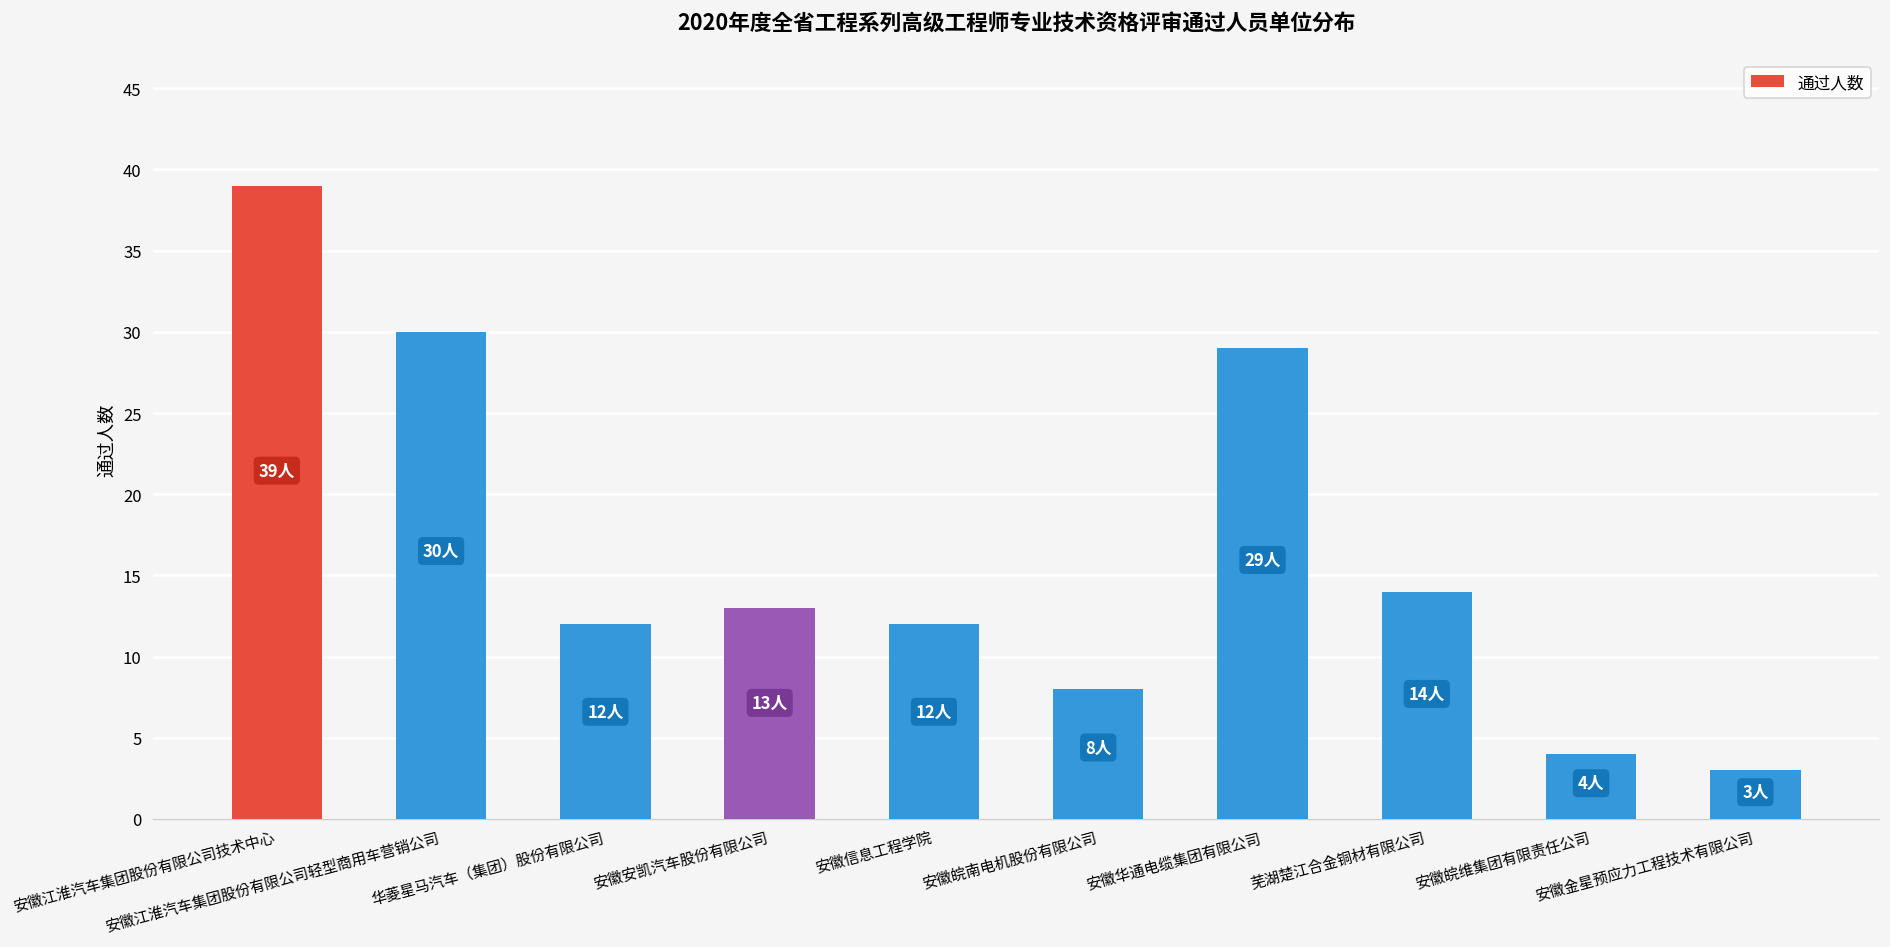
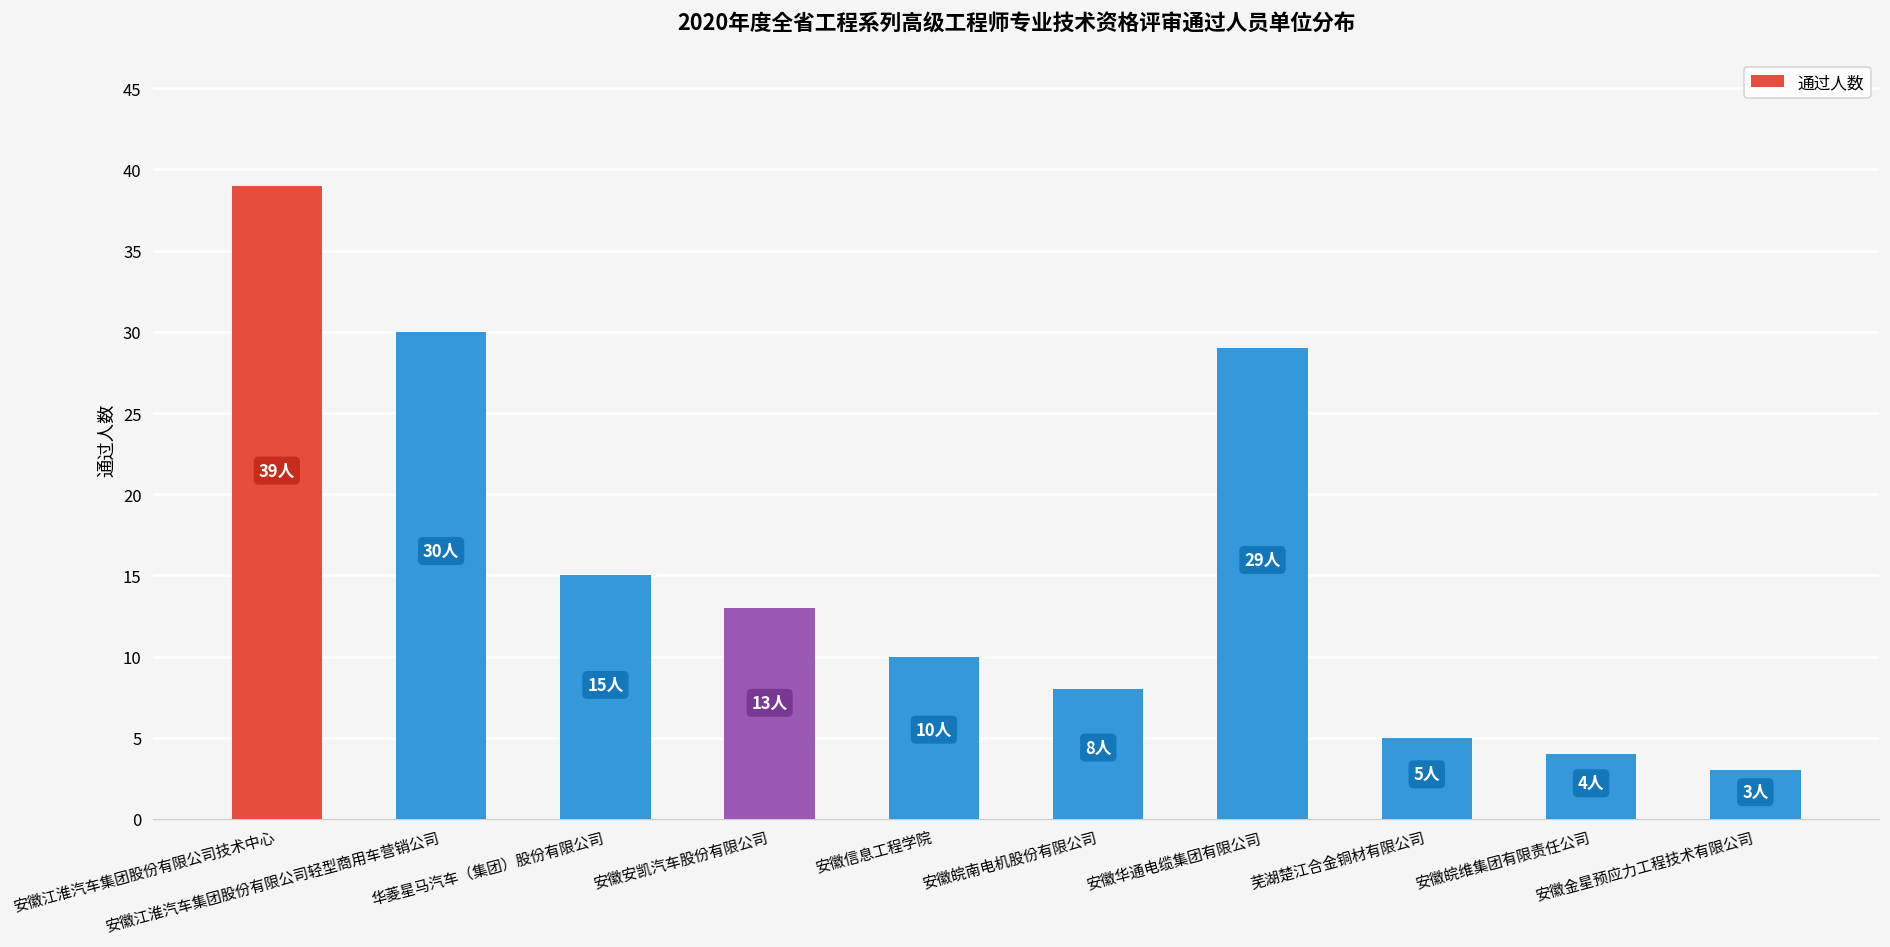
  {
-   "华菱星马汽车（集团）股份有限公司": "12人",
-   "安徽信息工程学院": "12人",
-   "芜湖楚江合金铜材有限公司": "14人"
+   "华菱星马汽车（集团）股份有限公司": "15人",
+   "安徽信息工程学院": "10人",
+   "芜湖楚江合金铜材有限公司": "5人"
  }
